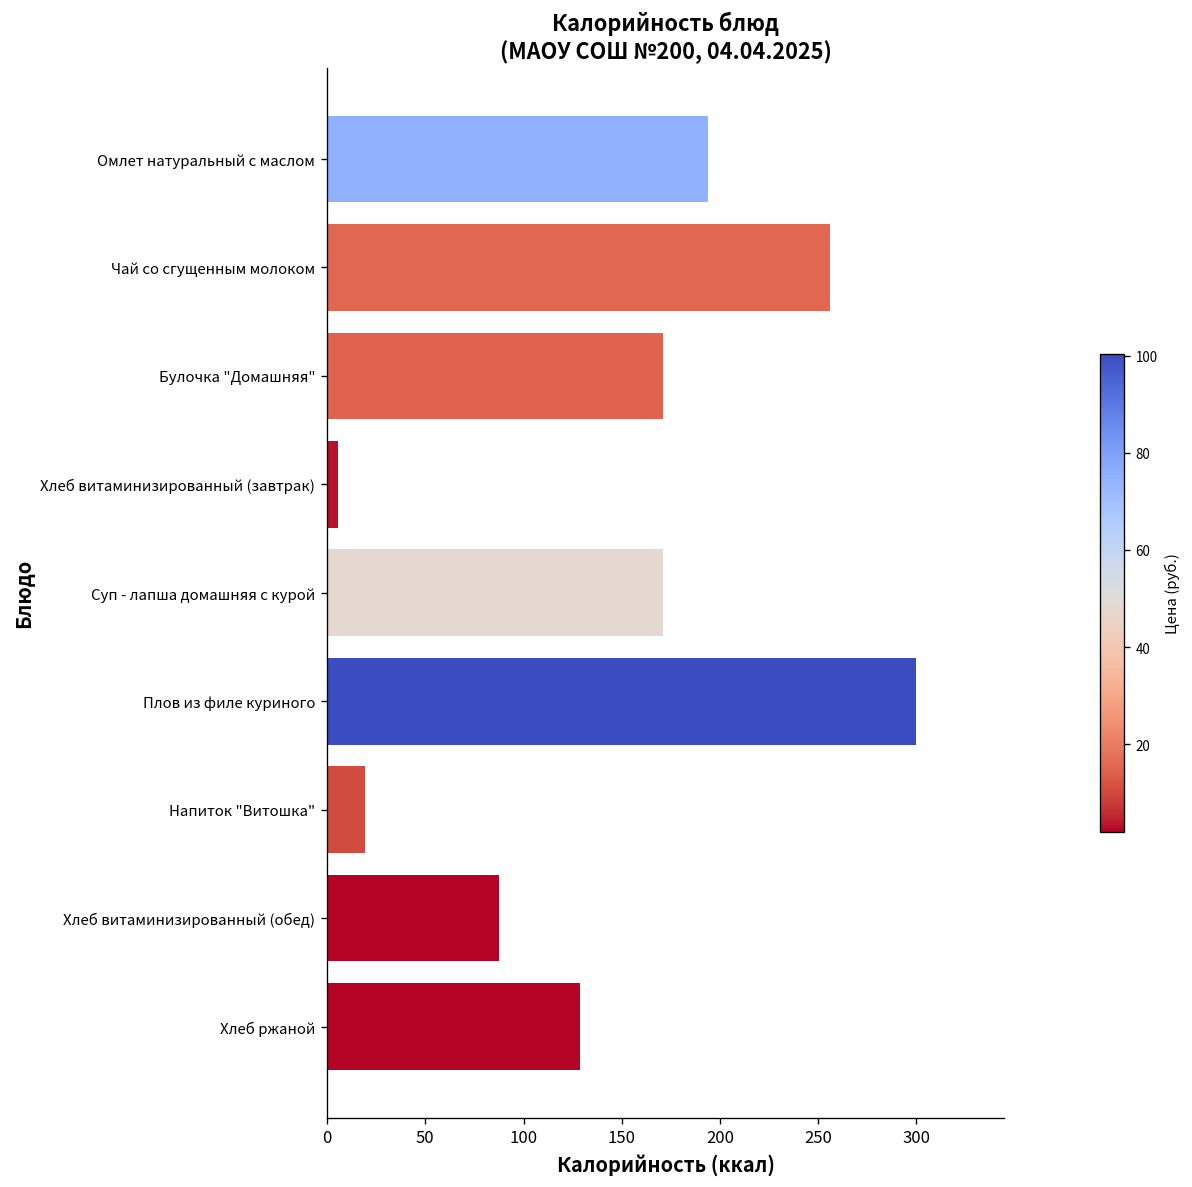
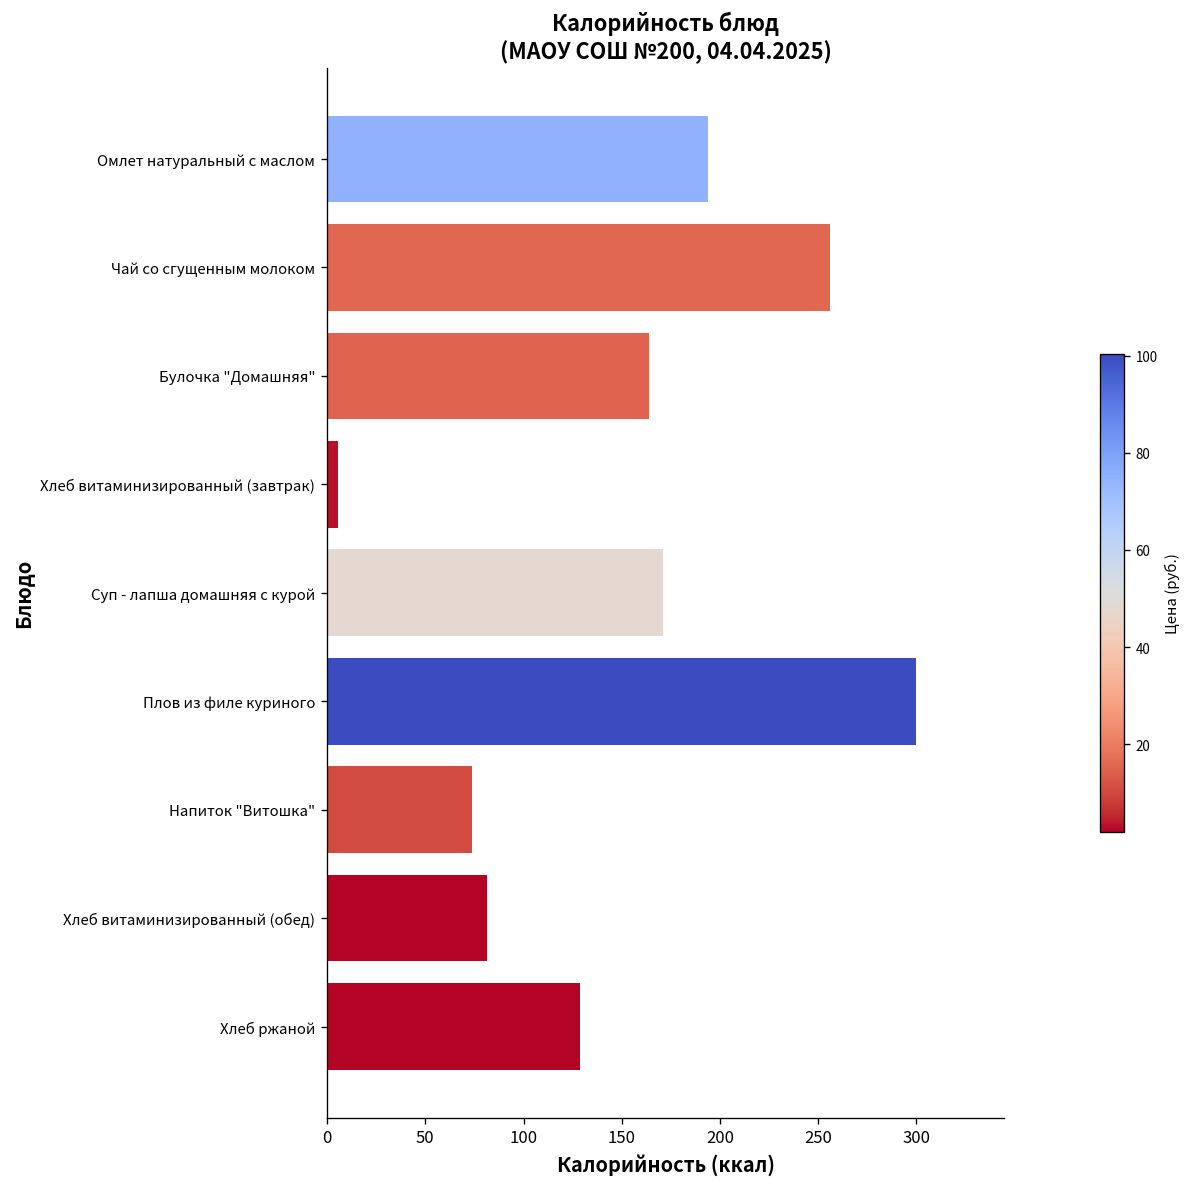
  {
    "Омлет натуральный с маслом": 194,
    "Чай со сгущенным молоком": 256,
-   "Булочка \"Домашняя\"": 171,
+   "Булочка \"Домашняя\"": 164,
    "Хлеб витаминизированный (завтрак)": 6,
    "Суп - лапша домашняя с курой": 171,
    "Плов из филе куриного": 300,
-   "Напиток \"Витошка\"": 19,
-   "Хлеб витаминизированный (обед)": 87,
+   "Напиток \"Витошка\"": 74,
+   "Хлеб витаминизированный (обед)": 82,
    "Хлеб ржаной": 129
  }
